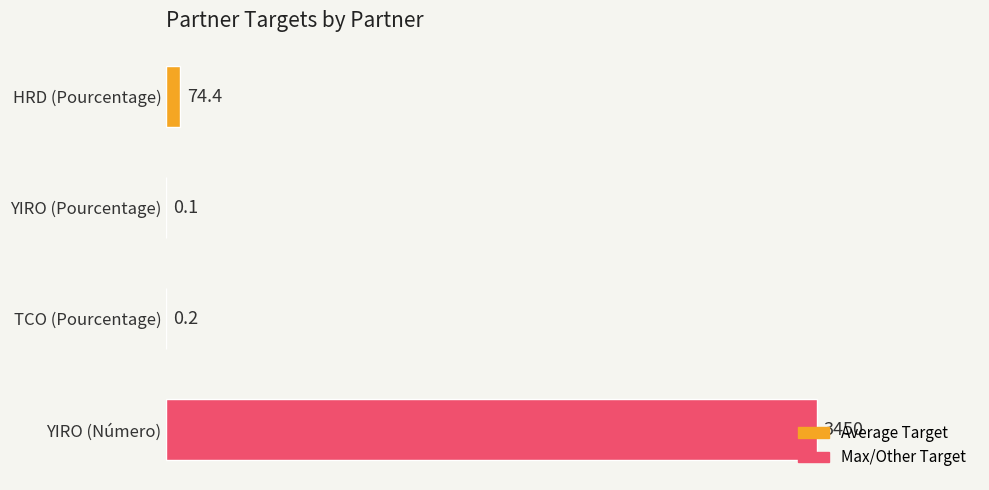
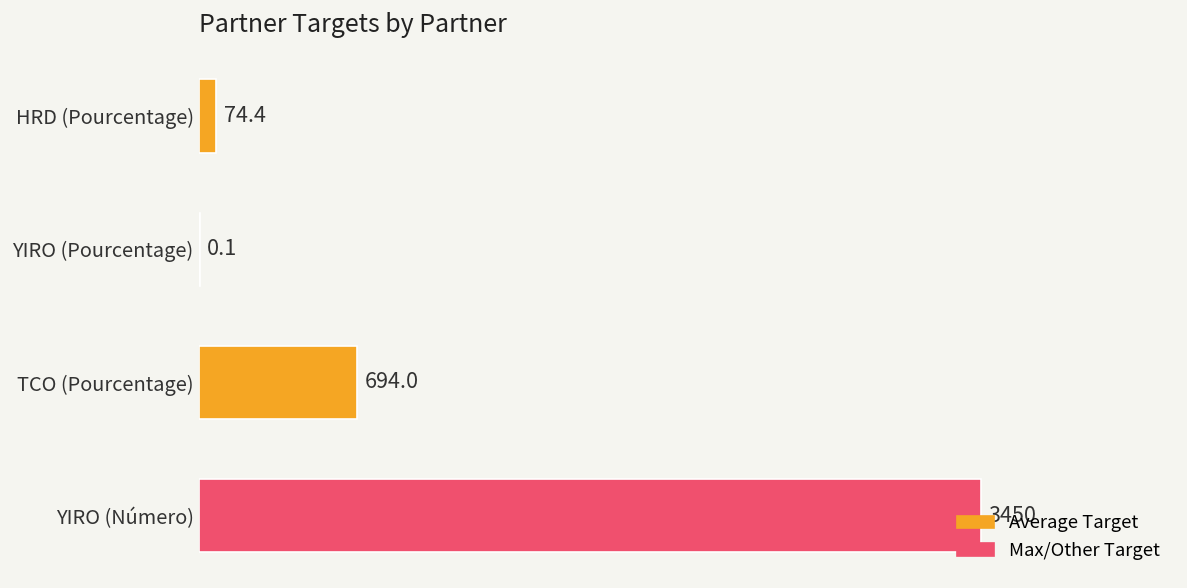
  {
    "HRD (Pourcentage)": 74.4,
    "YIRO (Pourcentage)": 0.1,
-   "TCO (Pourcentage)": 0.2,
+   "TCO (Pourcentage)": 694.0,
    "YIRO (Número)": 3450
  }
